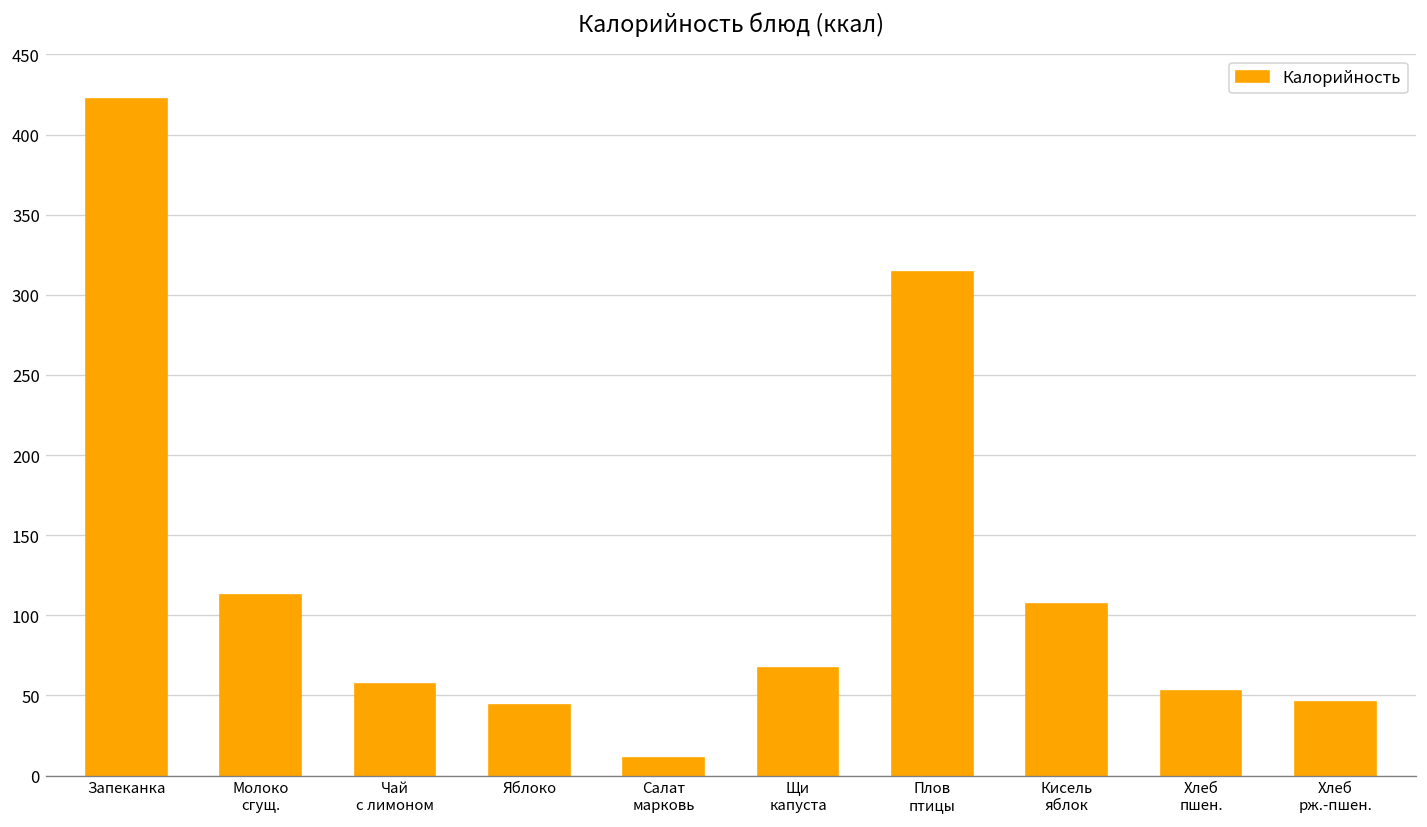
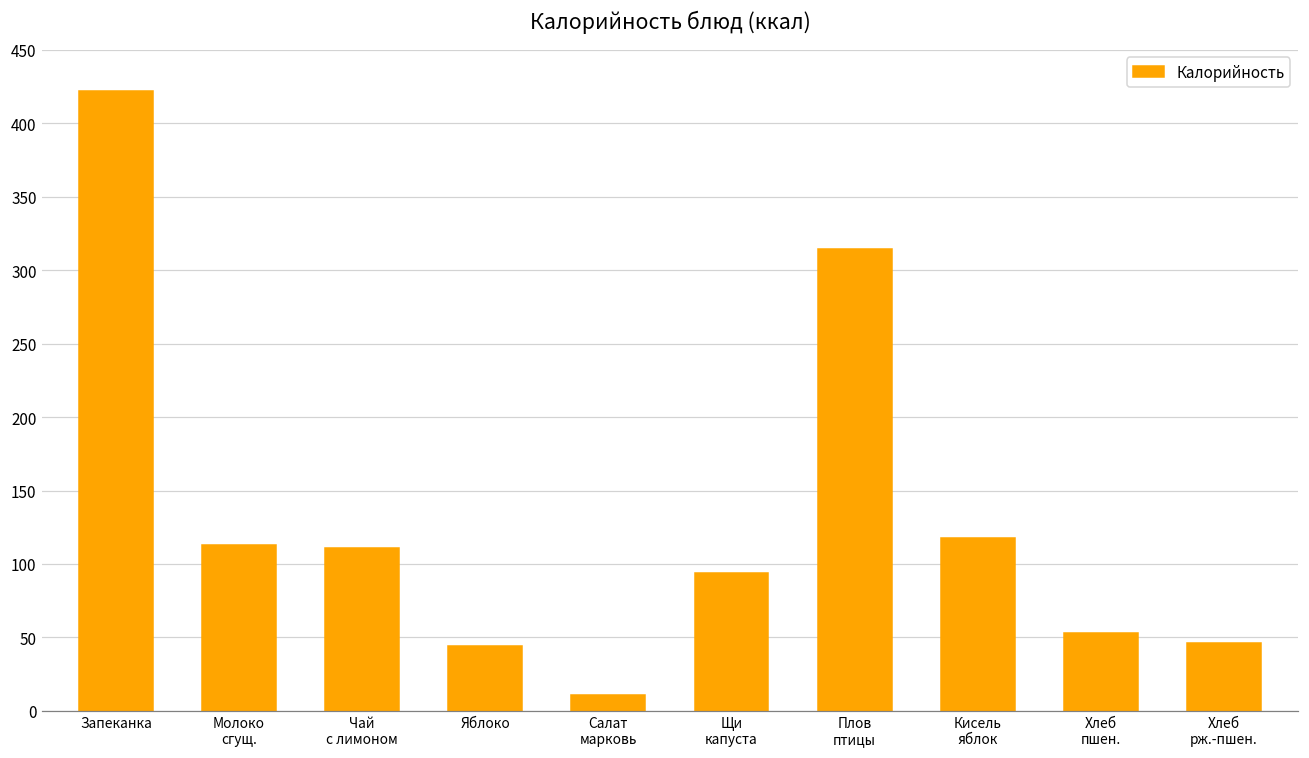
  {
    "Запеканка": 422,
    "Молоко сгущ.": 113,
-   "Чай с лимоном": 57,
+   "Чай с лимоном": 111,
    "Яблоко": 44,
    "Салат марковь": 11,
-   "Щи капуста": 67,
+   "Щи капуста": 94,
    "Плов птицы": 314,
-   "Кисель яблок": 107,
+   "Кисель яблок": 117,
    "Хлеб пшен.": 53,
    "Хлеб рж.-пшен.": 46
  }
